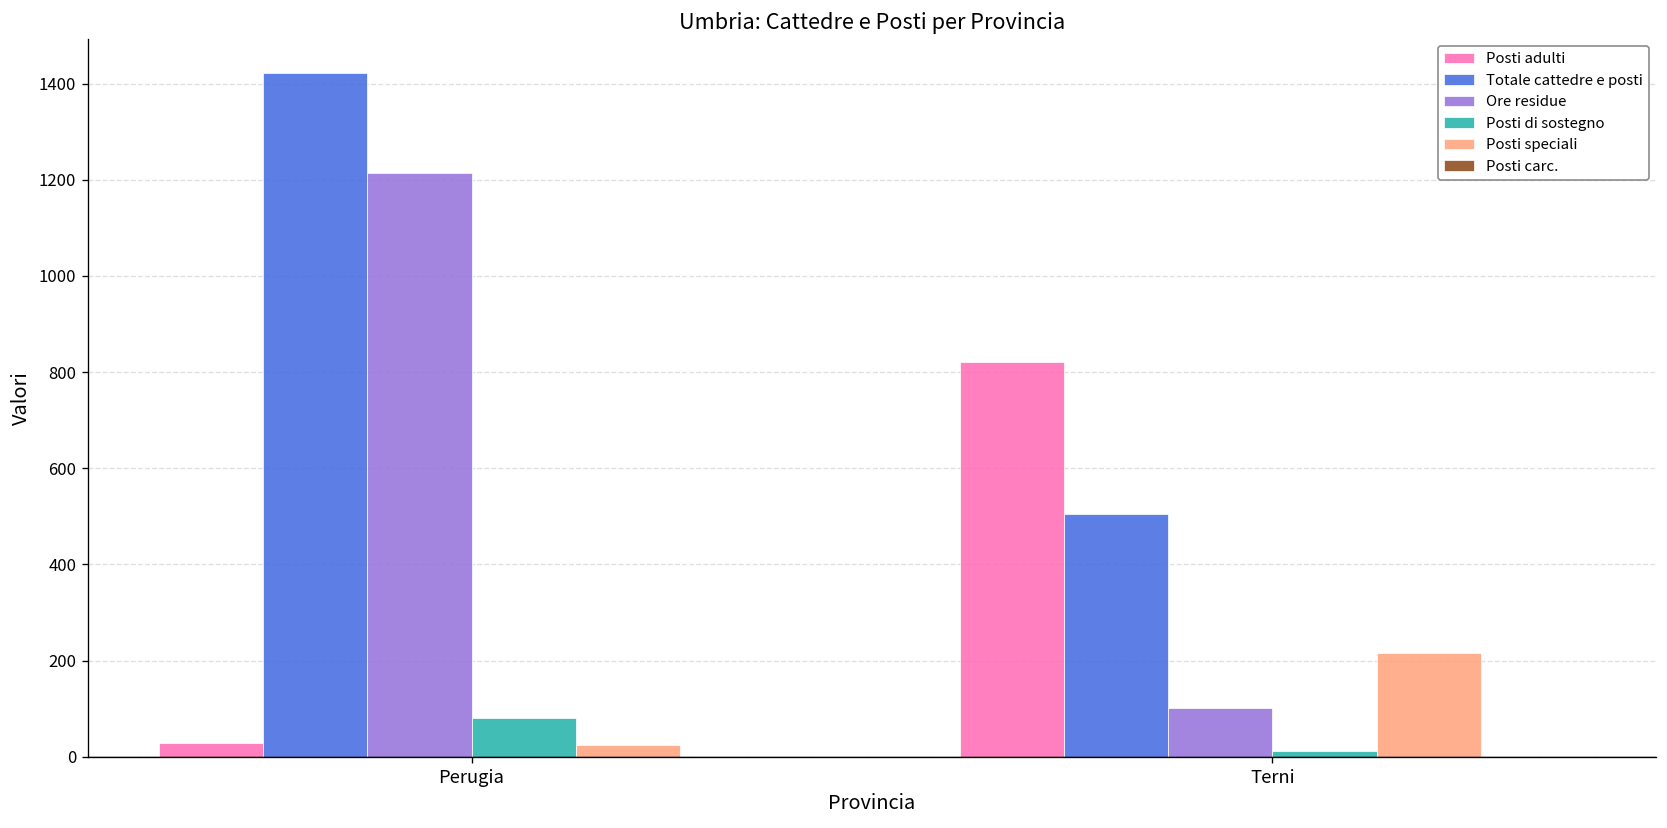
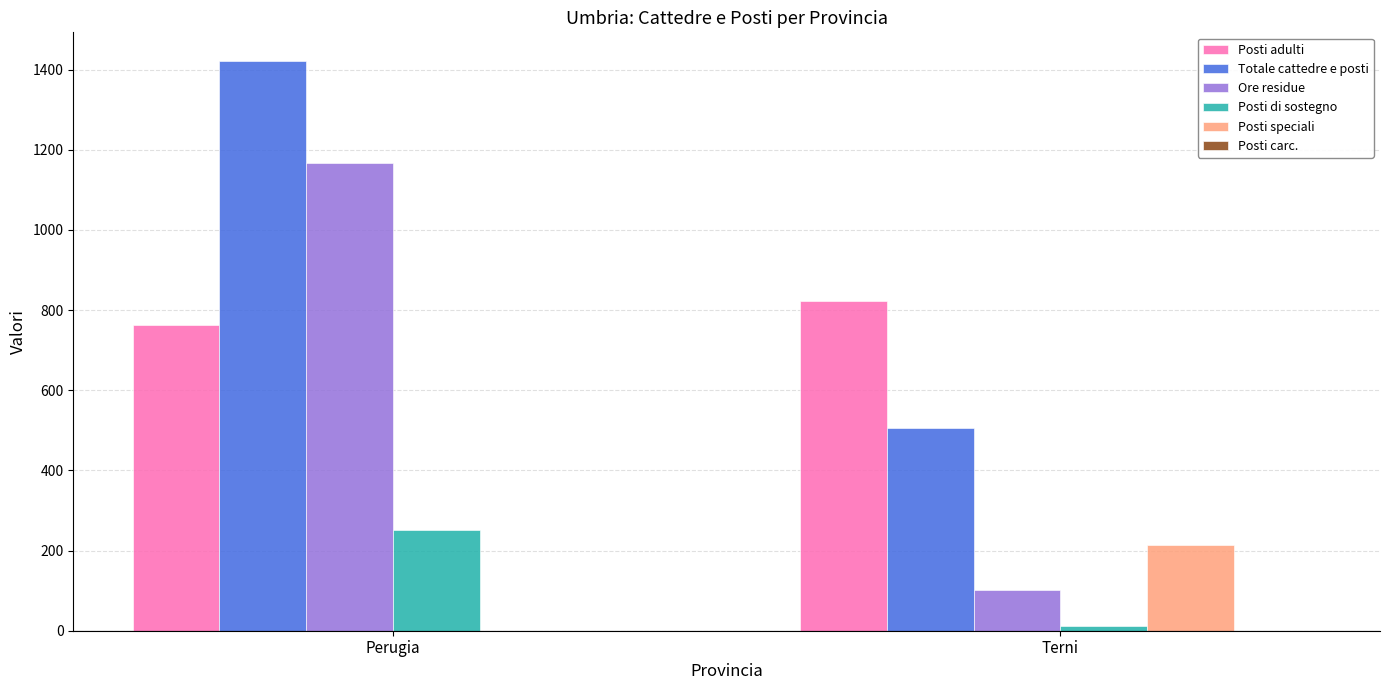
  {
    "Posti adulti": {
-     "Perugia": 30,
+     "Perugia": 760,
      "Terni": 820
    },
    "Totale cattedre e posti": {
      "Perugia": 1420,
      "Terni": 510
    },
    "Ore residue": {
-     "Perugia": 1220,
+     "Perugia": 1170,
      "Terni": 100
    },
    "Posti di sostegno": {
-     "Perugia": 80,
+     "Perugia": 250,
      "Terni": 10
    },
    "Posti speciali": {
-     "Perugia": 30,
+     "Perugia": 0,
      "Terni": 220
    },
    "Posti carc.": {
      "Perugia": 0,
      "Terni": 0
    }
  }
